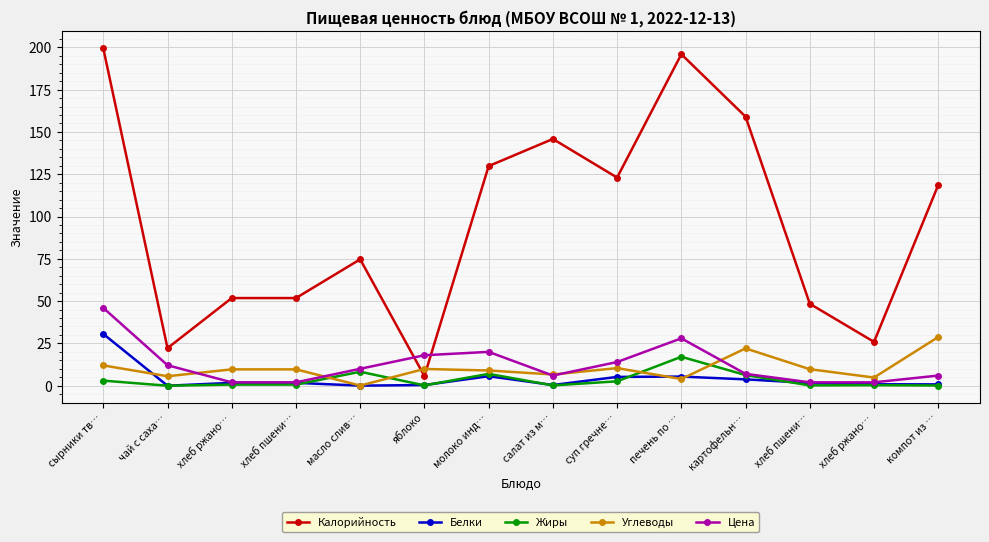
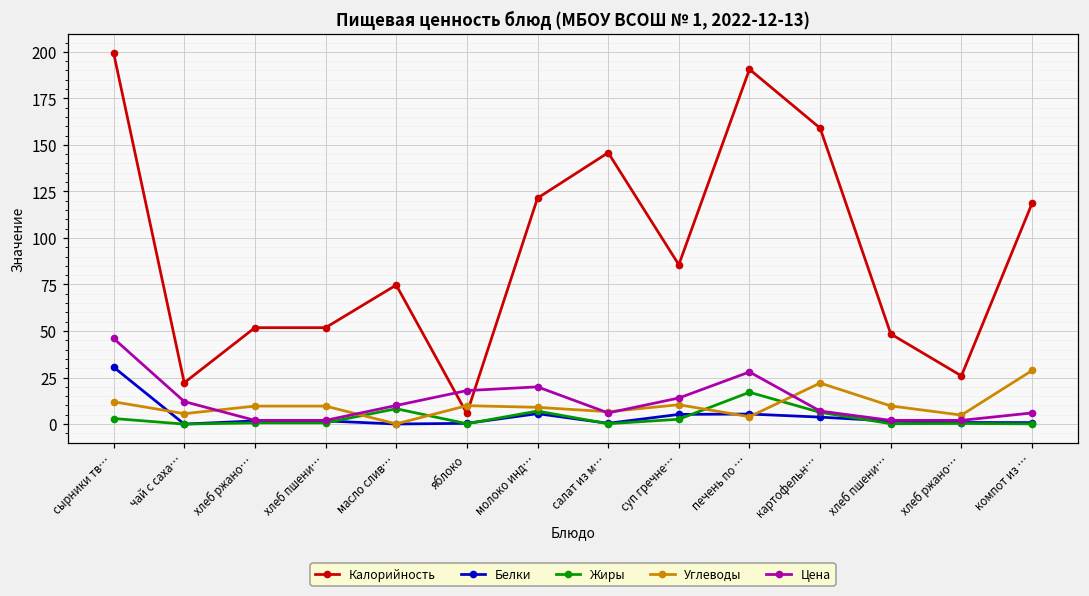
  {
    "Калорийность": {
      "сырники тв…": 199,
      "чай с саха…": 22,
      "масло слив…": 75,
      "яблоко": 6,
-     "молоко инд…": 130,
+     "молоко инд…": 121,
      "салат из м…": 146,
-     "суп гречне…": 123,
-     "печень по …": 196,
+     "суп гречне…": 86,
+     "печень по …": 191,
      "картофельн…": 159,
      "компот из …": 119
    },
    "Белки": {
      "сырники тв…": 31,
      "суп гречне…": 5,
      "картофельн…": 4
    },
    "Жиры": {
      "сырники тв…": 3,
      "масло слив…": 8,
      "суп гречне…": 3,
      "печень по …": 17
    },
    "Углеводы": {
      "сырники тв…": 12,
      "чай с саха…": 6,
      "яблоко": 10,
      "молоко инд…": 9,
      "суп гречне…": 10,
      "картофельн…": 22,
      "компот из …": 29
    },
    "Цена": {
      "сырники тв…": 46,
      "чай с саха…": 12,
      "масло слив…": 10,
      "яблоко": 18,
      "молоко инд…": 20,
      "суп гречне…": 14,
      "печень по …": 28,
      "компот из …": 6
    }
  }
